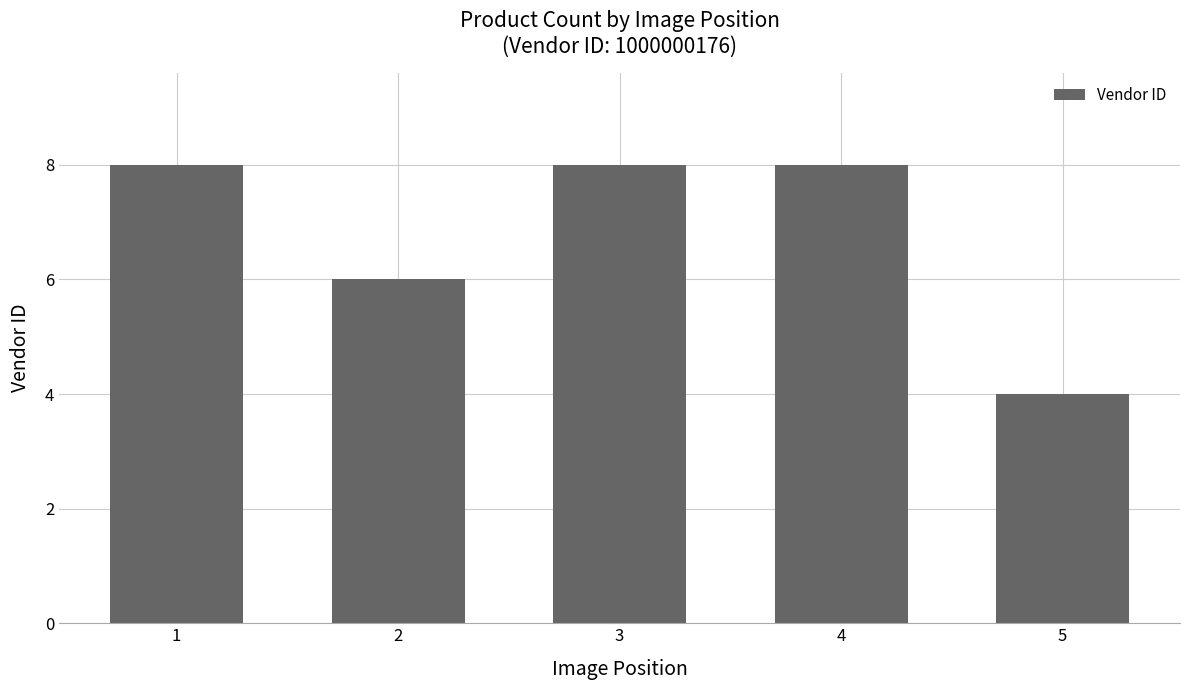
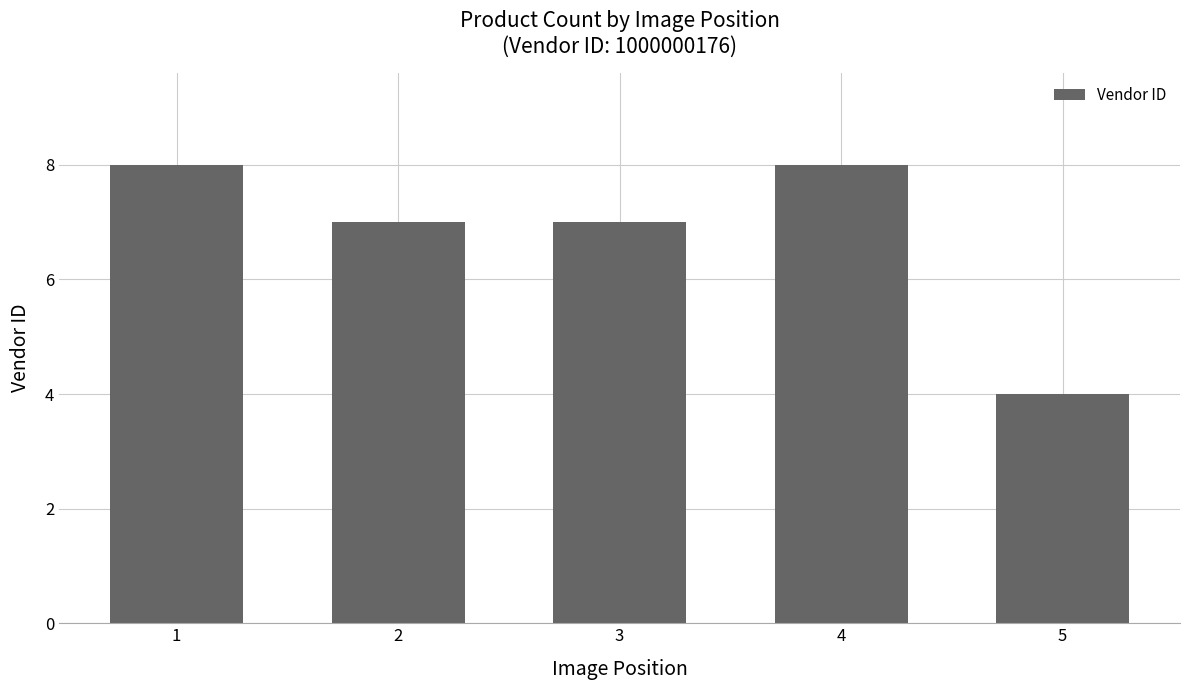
  {
    "1": 8,
-   "2": 6,
-   "3": 8,
+   "2": 7,
+   "3": 7,
    "4": 8,
    "5": 4
  }
